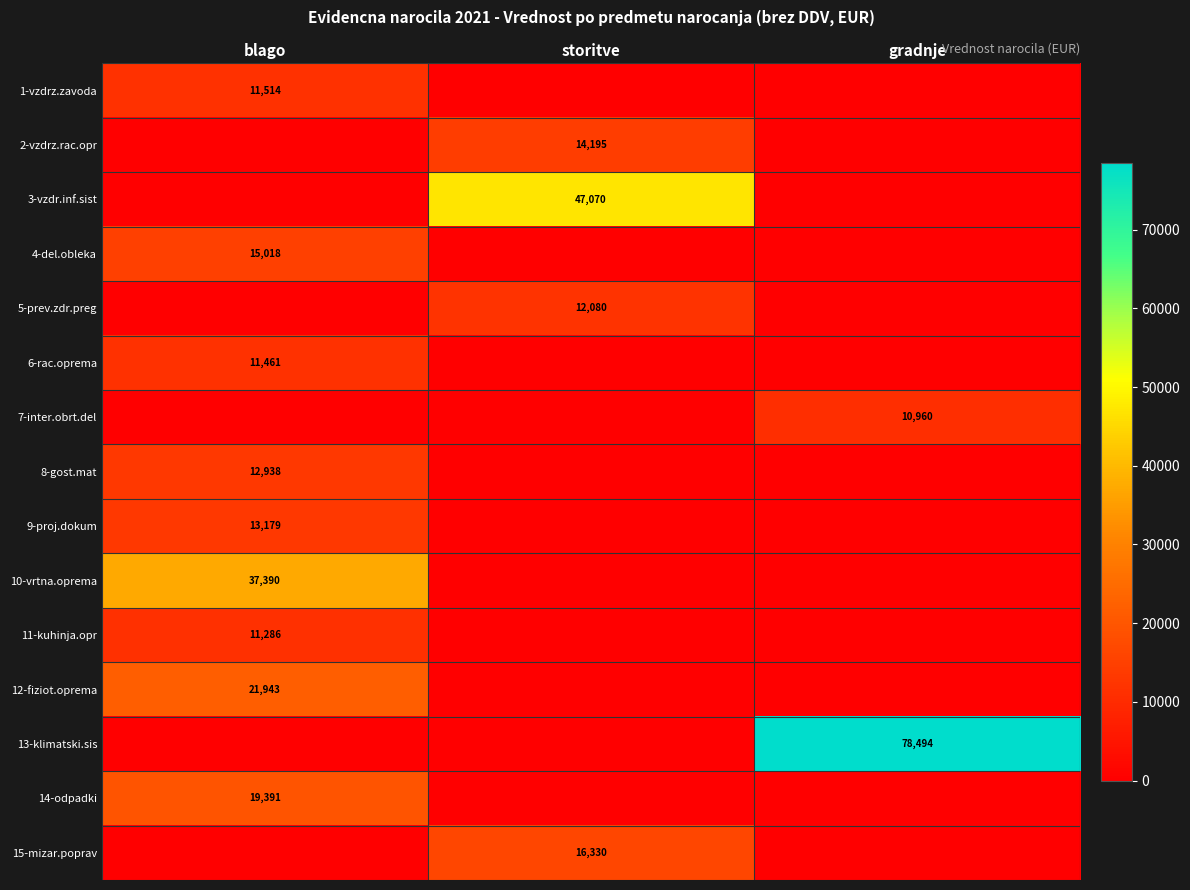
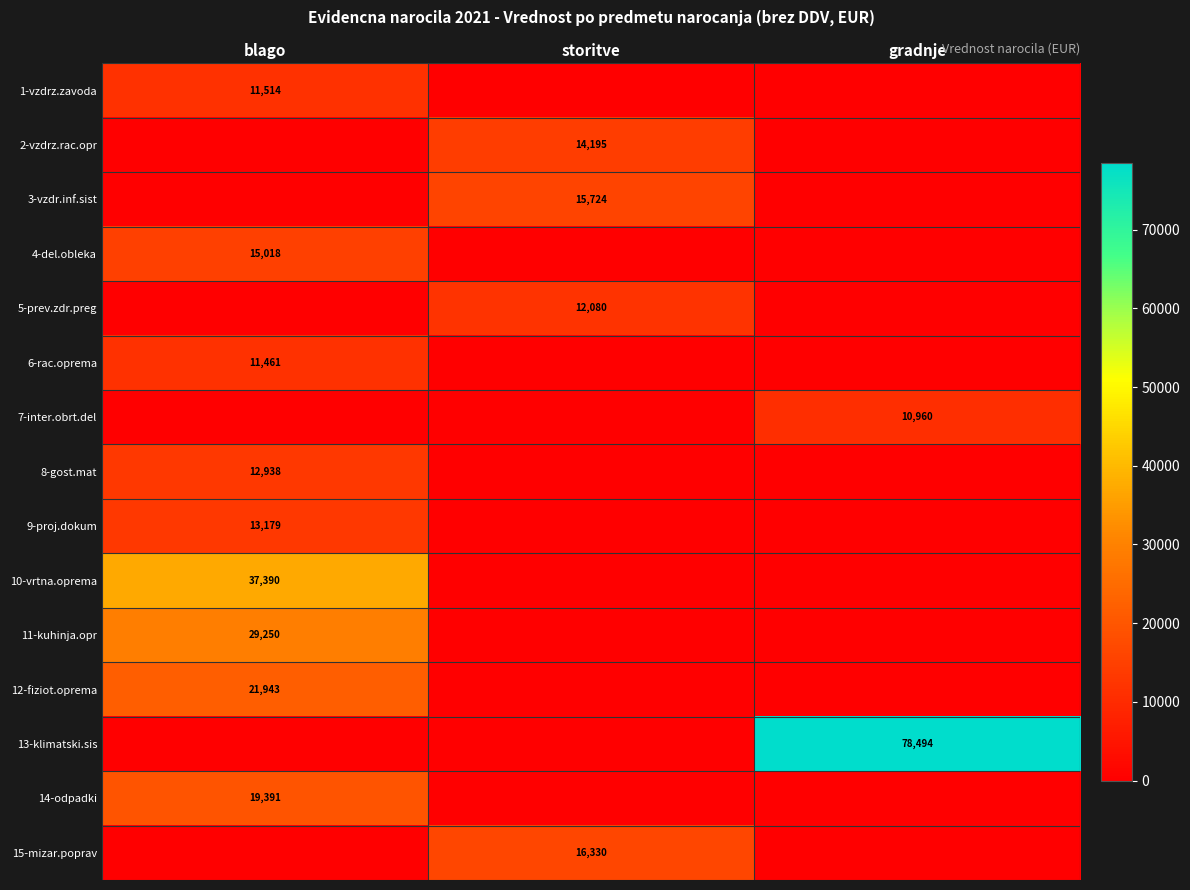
  {
    "1-vzdrz.zavoda": {
      "blago": "11,514"
    },
    "2-vzdrz.rac.opr": {
      "storitve": "14,195"
    },
    "3-vzdr.inf.sist": {
-     "storitve": "47,070"
+     "storitve": "15,724"
    },
    "4-del.obleka": {
      "blago": "15,018"
    },
    "5-prev.zdr.preg": {
      "storitve": "12,080"
    },
    "6-rac.oprema": {
      "blago": "11,461"
    },
    "7-inter.obrt.del": {
      "gradnje": "10,960"
    },
    "8-gost.mat": {
      "blago": "12,938"
    },
    "9-proj.dokum": {
      "blago": "13,179"
    },
    "10-vrtna.oprema": {
      "blago": "37,390"
    },
    "11-kuhinja.opr": {
-     "blago": "11,286"
+     "blago": "29,250"
    },
    "12-fiziot.oprema": {
      "blago": "21,943"
    },
    "13-klimatski.sis": {
      "gradnje": "78,494"
    },
    "14-odpadki": {
      "blago": "19,391"
    },
    "15-mizar.poprav": {
      "storitve": "16,330"
    }
  }
